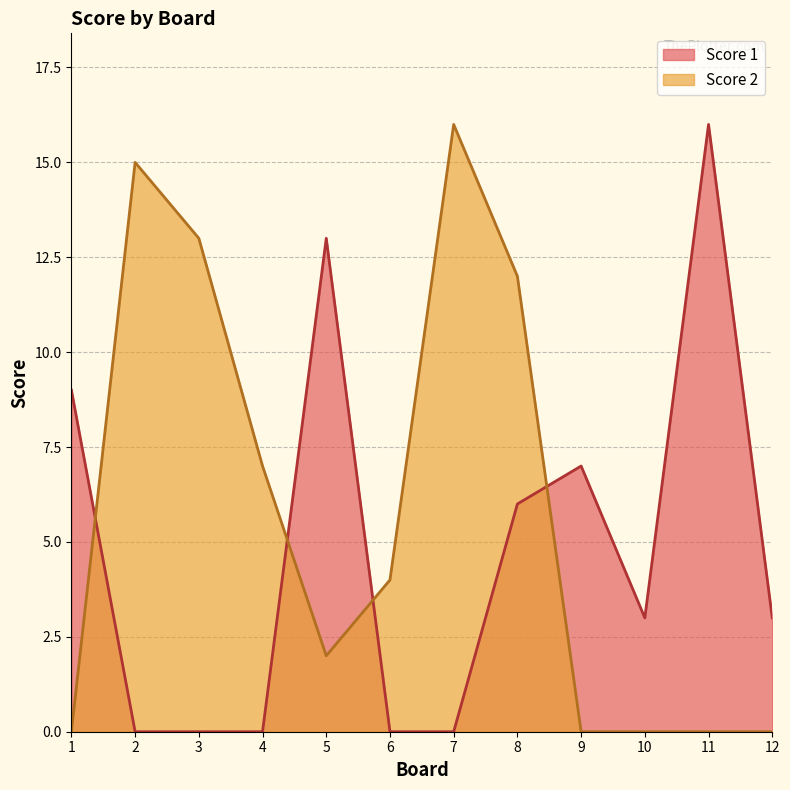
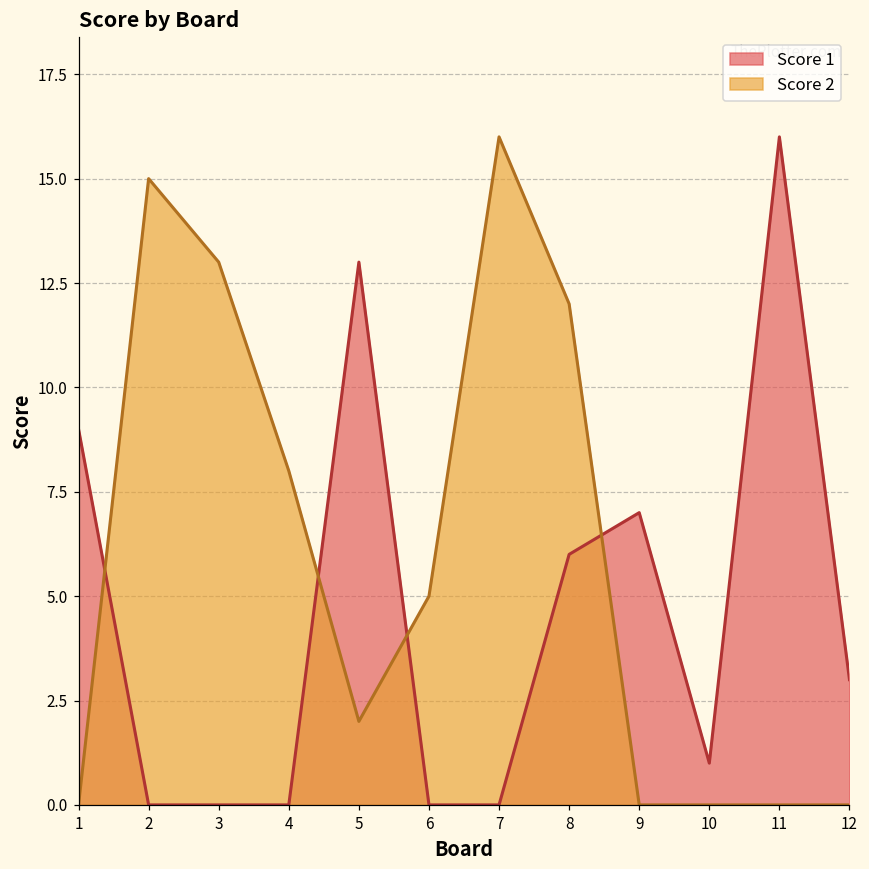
  {
    "Score 1": {
      "1": 9,
      "2": 0,
      "3": 0,
      "4": 0,
      "5": 13,
      "6": 0,
      "7": 0,
      "8": 6,
      "9": 7,
-     "10": 3,
+     "10": 1,
      "11": 16,
      "12": 3
    },
    "Score 2": {
      "1": 0,
      "2": 15,
      "3": 13,
-     "4": 7,
+     "4": 8,
      "5": 2,
-     "6": 4,
+     "6": 5,
      "7": 16,
      "8": 12,
      "9": 0,
      "10": 0,
      "11": 0,
      "12": 0
    }
  }
